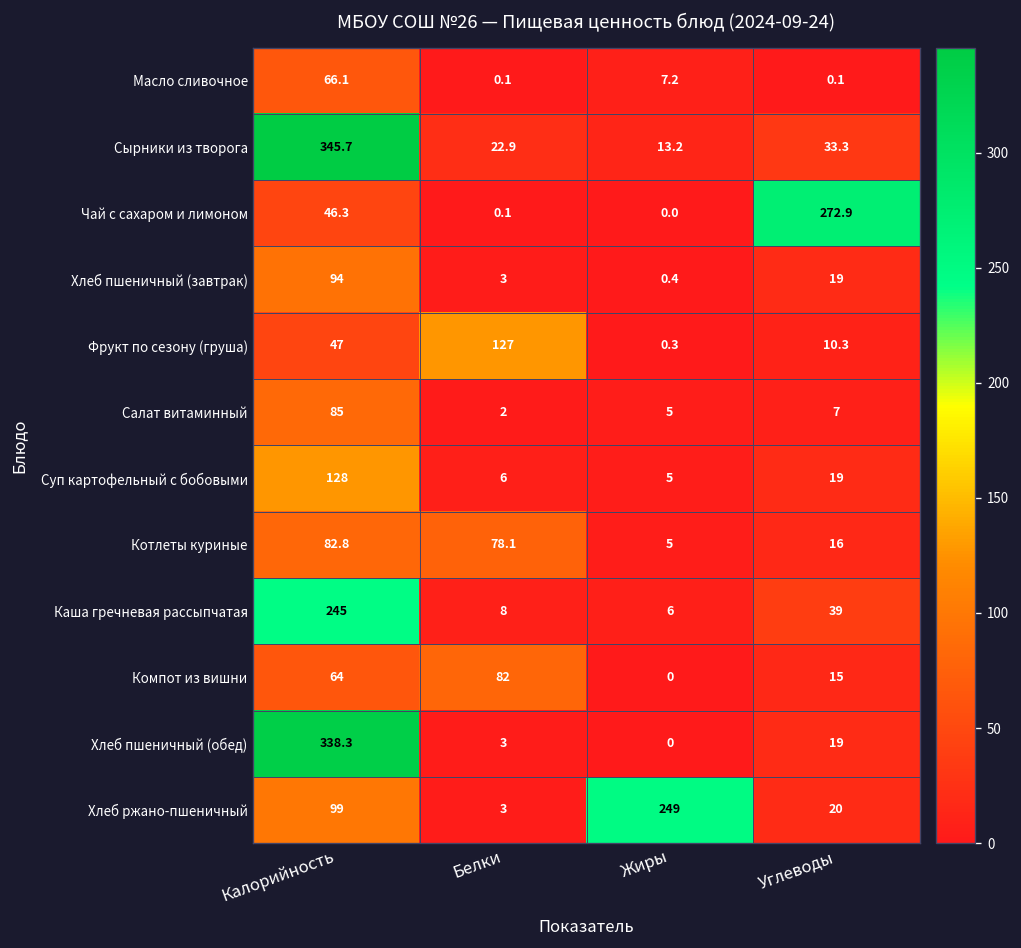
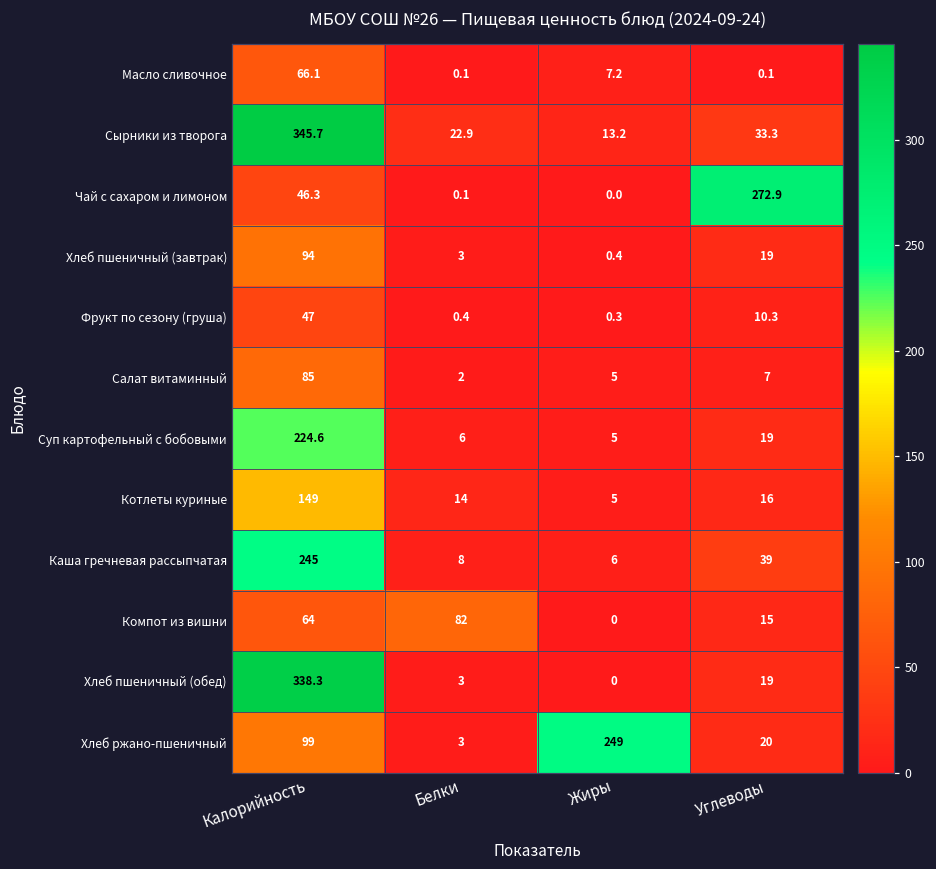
  {
    "Масло сливочное": {
      "Калорийность": 66.1,
      "Белки": 0.1,
      "Жиры": 7.2,
      "Углеводы": 0.1
    },
    "Сырники из творога": {
      "Калорийность": 345.7,
      "Белки": 22.9,
      "Жиры": 13.2,
      "Углеводы": 33.3
    },
    "Чай с сахаром и лимоном": {
      "Калорийность": 46.3,
      "Белки": 0.1,
      "Жиры": 0.0,
      "Углеводы": 272.9
    },
    "Хлеб пшеничный (завтрак)": {
      "Калорийность": 94,
      "Белки": 3,
      "Жиры": 0.4,
      "Углеводы": 19
    },
    "Фрукт по сезону (груша)": {
      "Калорийность": 47,
-     "Белки": 127,
+     "Белки": 0.4,
      "Жиры": 0.3,
      "Углеводы": 10.3
    },
    "Салат витаминный": {
      "Калорийность": 85,
      "Белки": 2,
      "Жиры": 5,
      "Углеводы": 7
    },
    "Суп картофельный с бобовыми": {
-     "Калорийность": 128,
+     "Калорийность": 224.6,
      "Белки": 6,
      "Жиры": 5,
      "Углеводы": 19
    },
    "Котлеты куриные": {
-     "Калорийность": 82.8,
-     "Белки": 78.1,
+     "Калорийность": 149,
+     "Белки": 14,
      "Жиры": 5,
      "Углеводы": 16
    },
    "Каша гречневая рассыпчатая": {
      "Калорийность": 245,
      "Белки": 8,
      "Жиры": 6,
      "Углеводы": 39
    },
    "Компот из вишни": {
      "Калорийность": 64,
      "Белки": 82,
      "Жиры": 0,
      "Углеводы": 15
    },
    "Хлеб пшеничный (обед)": {
      "Калорийность": 338.3,
      "Белки": 3,
      "Жиры": 0,
      "Углеводы": 19
    },
    "Хлеб ржано-пшеничный": {
      "Калорийность": 99,
      "Белки": 3,
      "Жиры": 249,
      "Углеводы": 20
    }
  }
